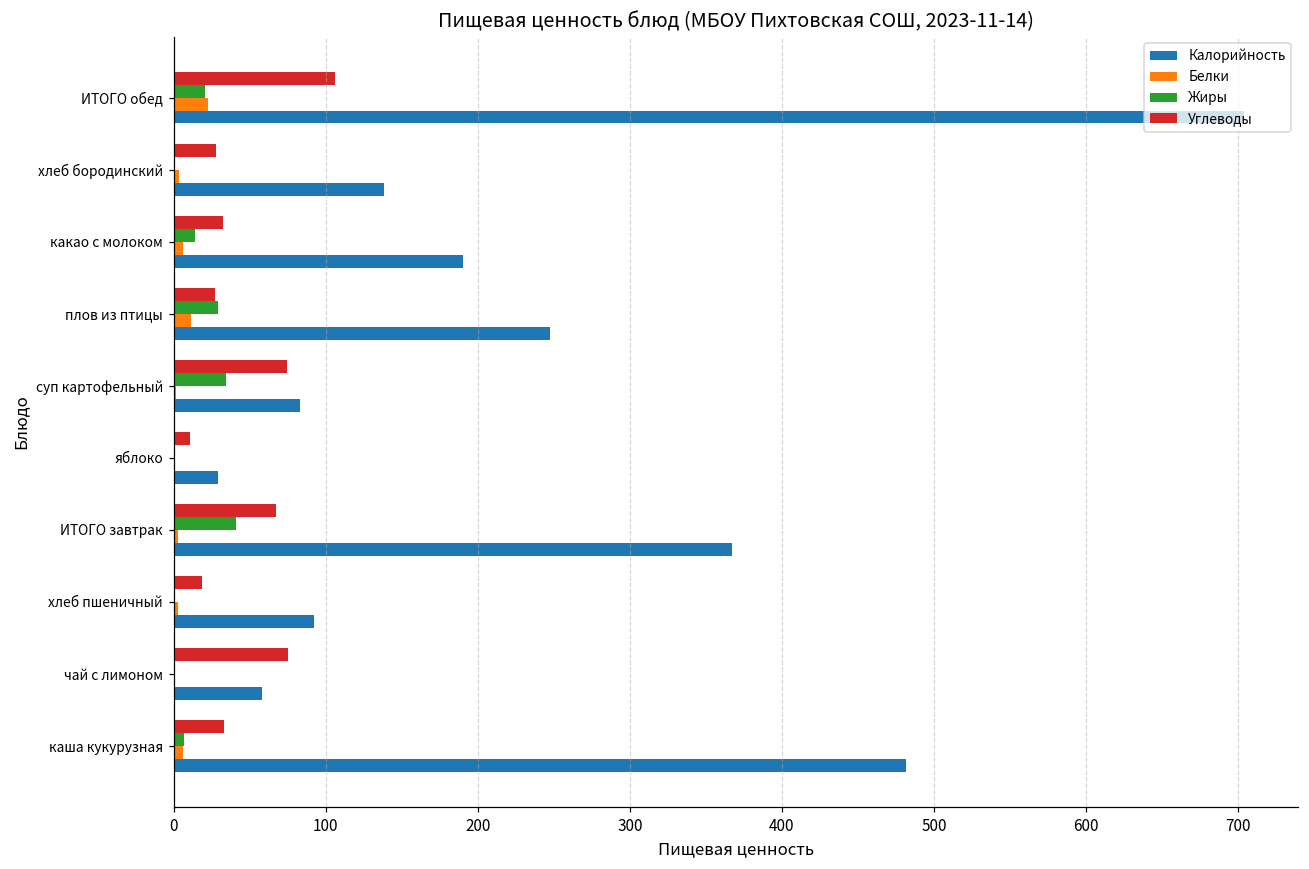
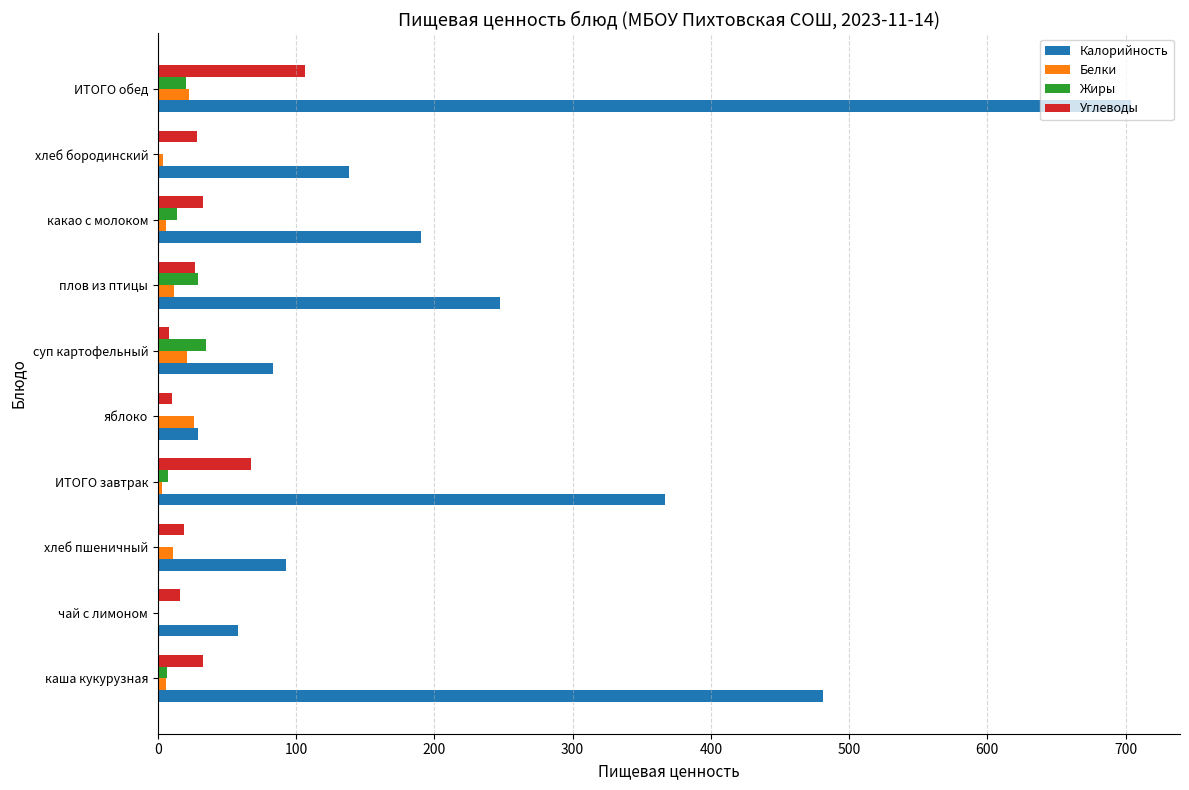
  {
    "Калорийность": {
      "хлеб бородинский": 139,
      "какао с молоком": 190,
      "плов из птицы": 248,
      "суп картофельный": 83,
      "яблоко": 29,
      "ИТОГО завтрак": 367,
      "хлеб пшеничный": 92,
      "чай с лимоном": 58,
      "каша кукурузная": 482
    },
    "Белки": {
      "ИТОГО обед": 23,
      "хлеб бородинский": 4,
      "какао с молоком": 6,
      "плов из птицы": 11,
-     "суп картофельный": 1,
-     "яблоко": 0,
+     "суп картофельный": 21,
+     "яблоко": 26,
      "ИТОГО завтрак": 3,
-     "хлеб пшеничный": 3,
+     "хлеб пшеничный": 11,
      "каша кукурузная": 6
    },
    "Жиры": {
      "ИТОГО обед": 21,
      "какао с молоком": 14,
      "плов из птицы": 29,
      "суп картофельный": 35,
-     "ИТОГО завтрак": 41,
+     "ИТОГО завтрак": 7,
      "каша кукурузная": 7
    },
    "Углеводы": {
      "ИТОГО обед": 106,
      "хлеб бородинский": 28,
      "какао с молоком": 33,
      "плов из птицы": 27,
-     "суп картофельный": 74,
+     "суп картофельный": 8,
      "яблоко": 10,
      "ИТОГО завтрак": 67,
      "хлеб пшеничный": 19,
-     "чай с лимоном": 75,
+     "чай с лимоном": 16,
      "каша кукурузная": 33
    }
  }
